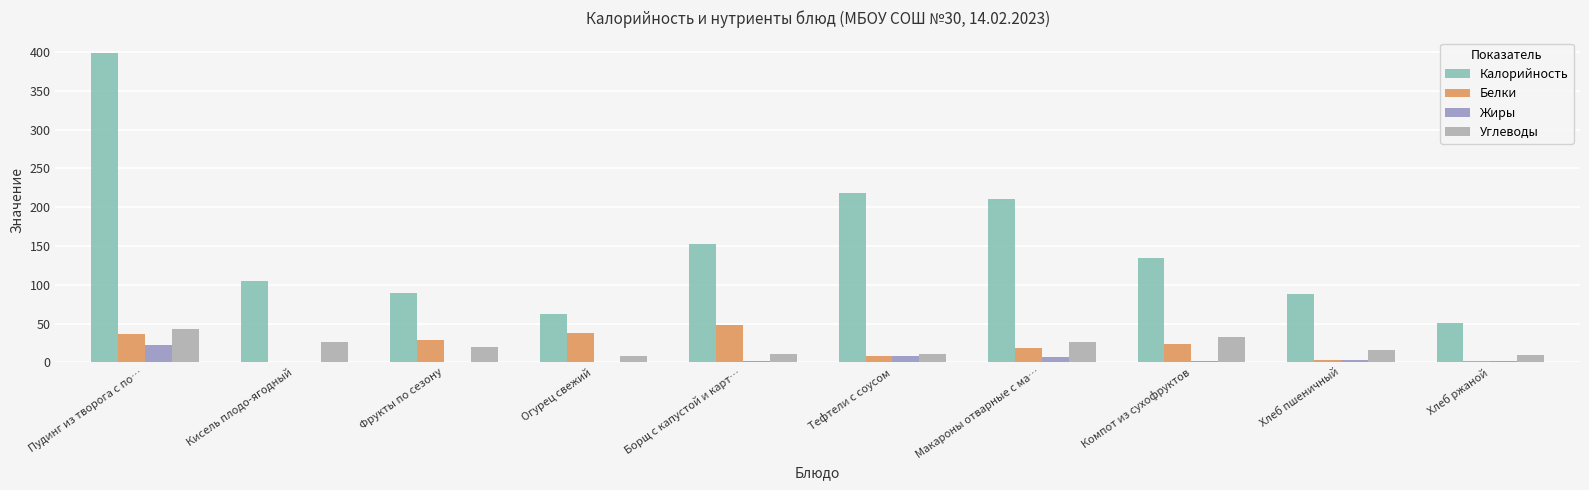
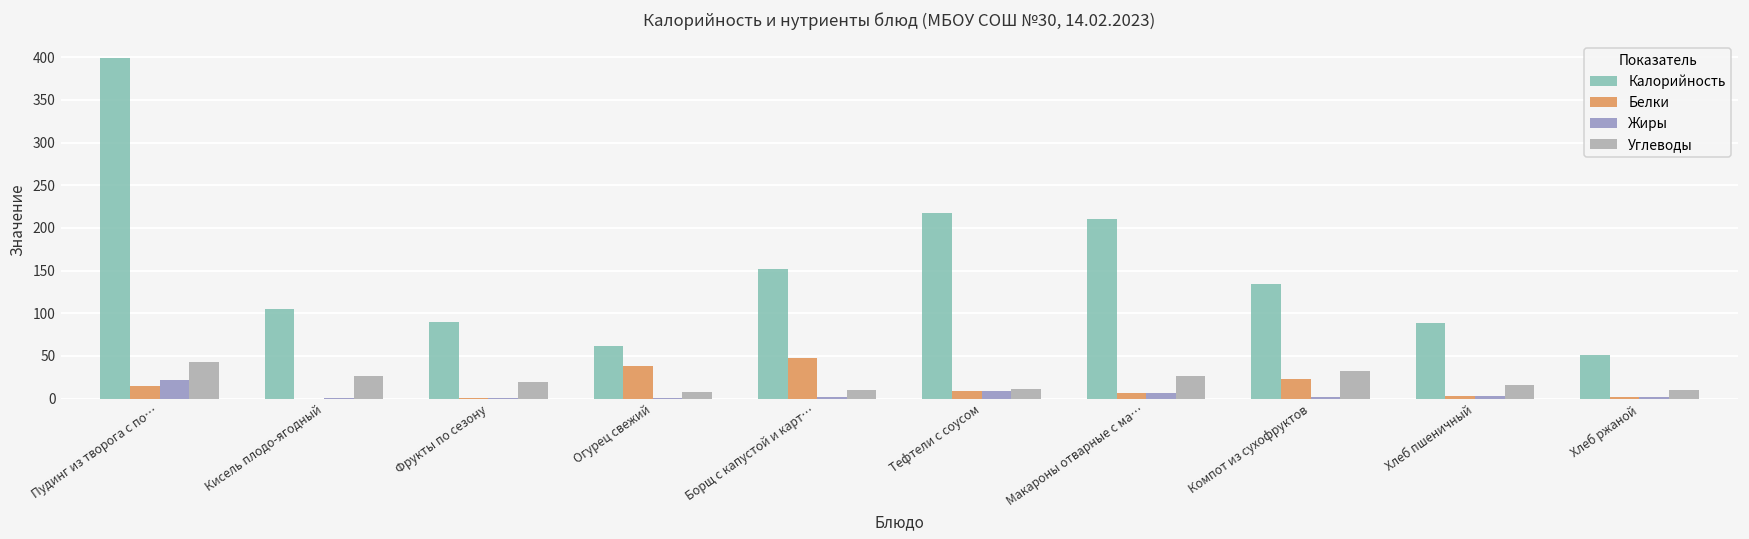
  {
    "Белки": {
-     "Пудинг из творога с по…": 40,
+     "Пудинг из творога с по…": 20,
      "Кисель плодо-ягодный": 0,
-     "Фрукты по сезону": 30,
+     "Фрукты по сезону": 0,
      "Огурец свежий": 40,
      "Борщ с капустой и карт…": 50,
      "Тефтели с соусом": 10,
-     "Макароны отварные с ма…": 20,
+     "Макароны отварные с ма…": 10,
      "Компот из сухофруктов": 20
    }
  }
